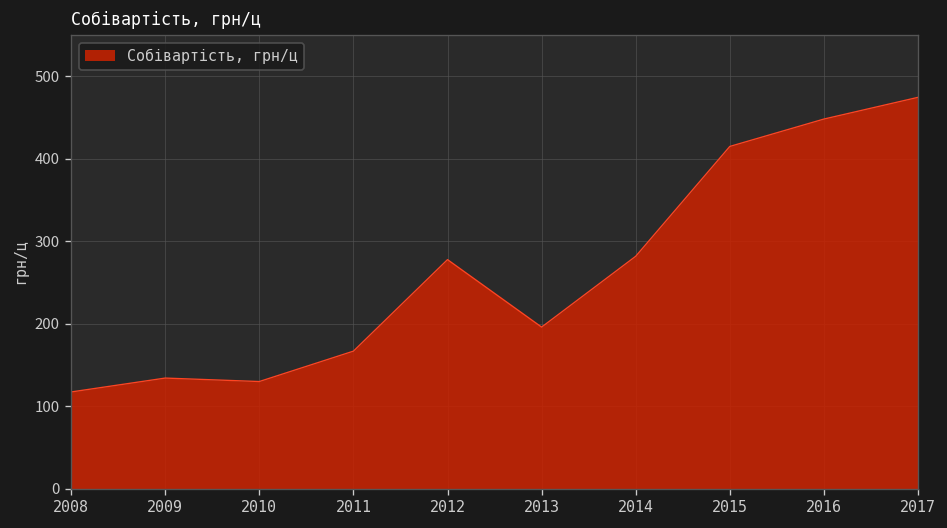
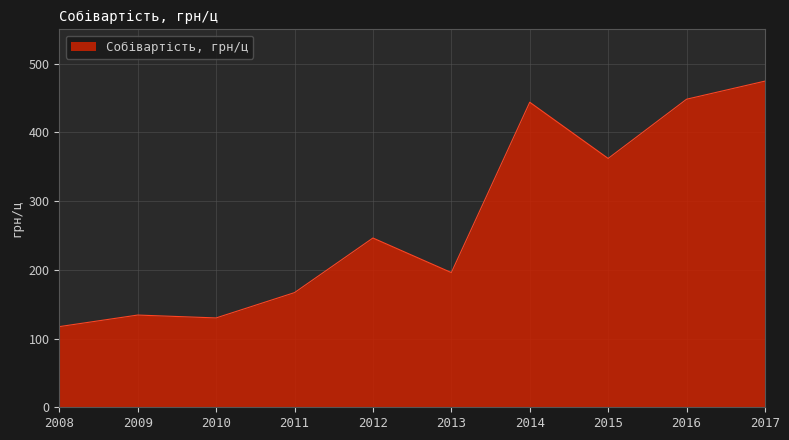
  {
    "2008": 120,
    "2009": 130,
    "2010": 130,
    "2011": 170,
-   "2012": 280,
+   "2012": 250,
    "2013": 200,
-   "2014": 280,
-   "2015": 420,
+   "2014": 440,
+   "2015": 360,
    "2016": 450,
    "2017": 470
  }
